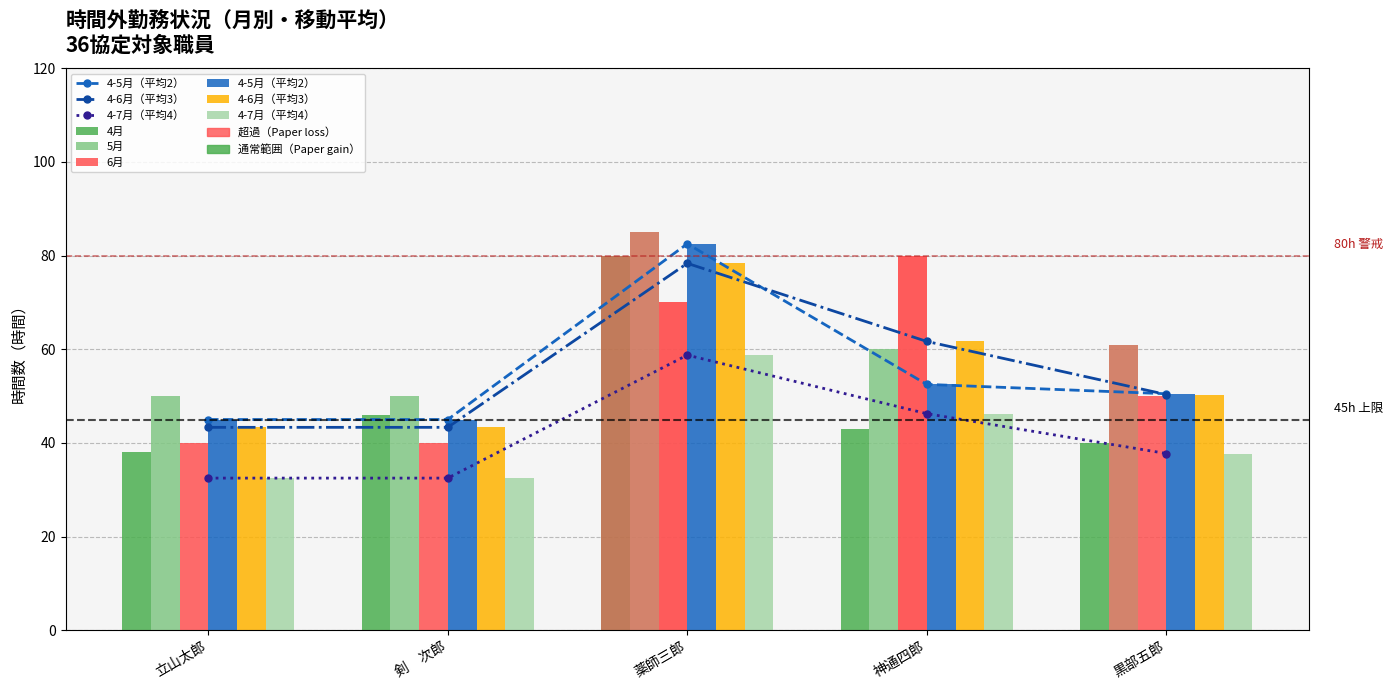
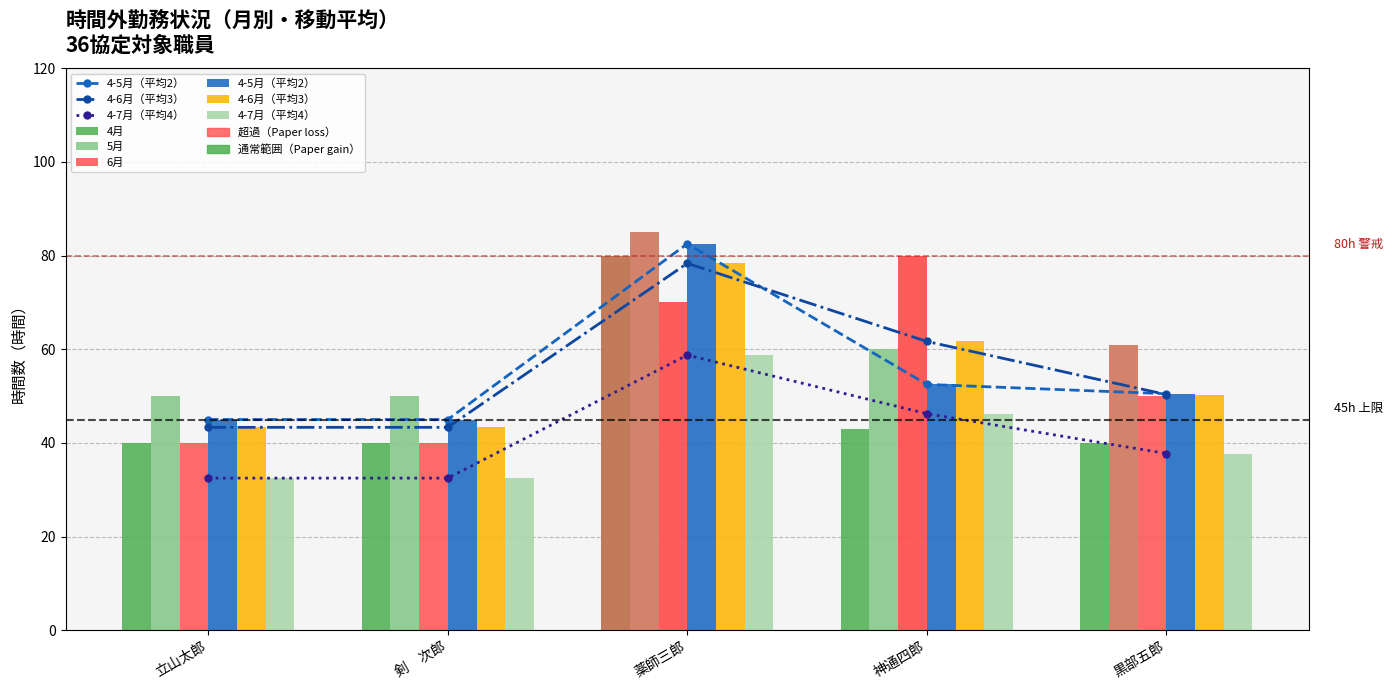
  {
    "4月": {
-     "立山太郎": 38,
-     "剣 次郎": 46,
+     "立山太郎": 40,
+     "剣 次郎": 40,
      "薬師三郎": 80,
      "神通四郎": 43,
      "黒部五郎": 40
    }
  }
